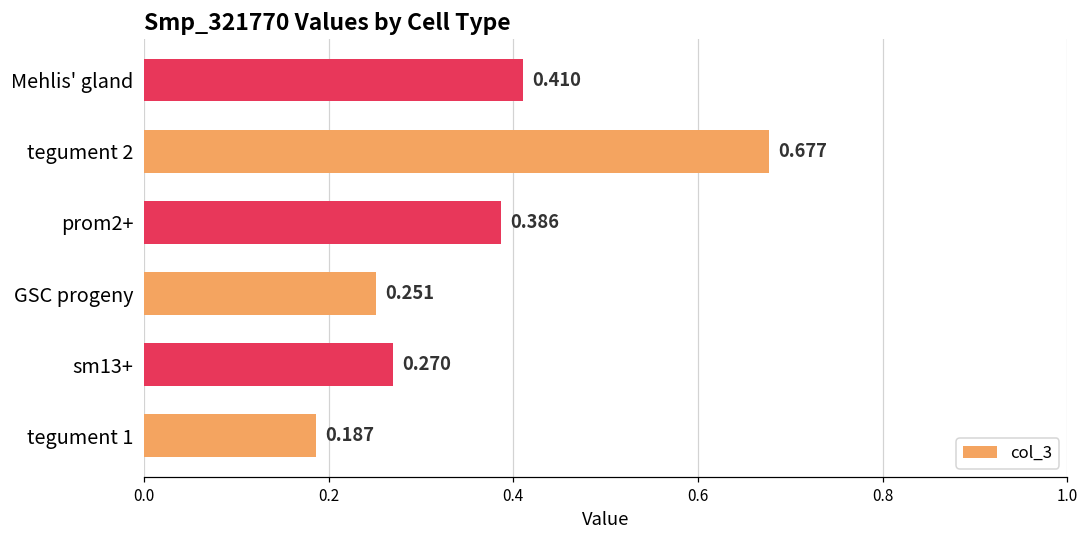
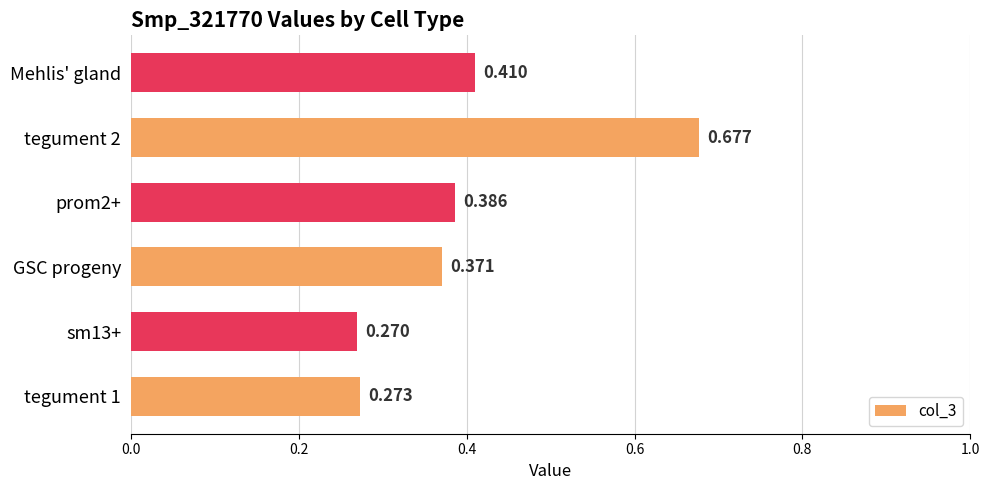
  {
    "Mehlis' gland": 0.410,
    "tegument 2": 0.677,
    "prom2+": 0.386,
-   "GSC progeny": 0.251,
+   "GSC progeny": 0.371,
    "sm13+": 0.270,
-   "tegument 1": 0.187
+   "tegument 1": 0.273
  }
